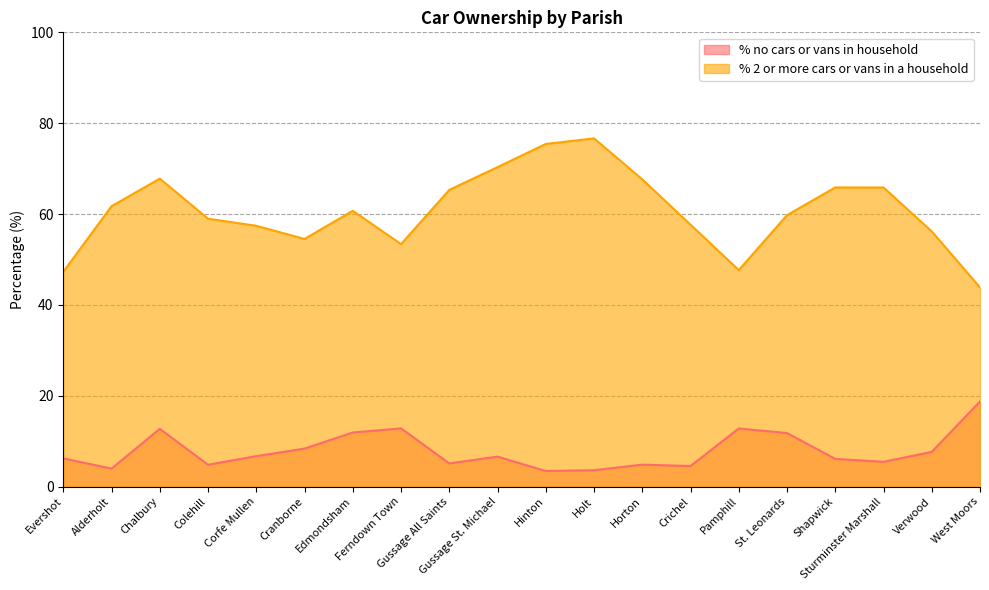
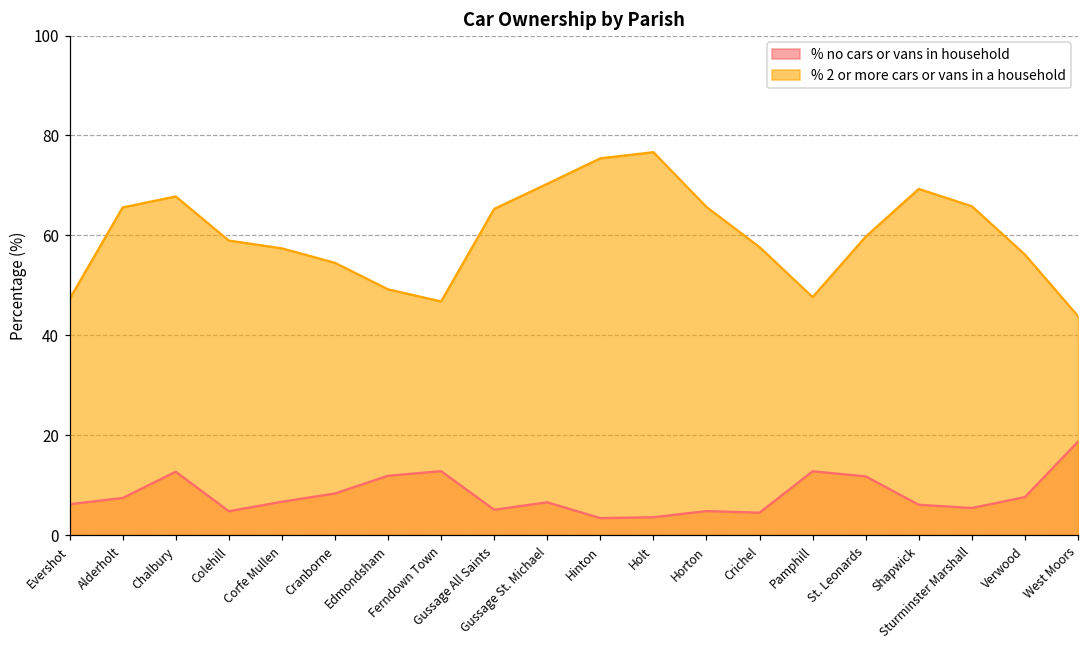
  {
    "% no cars or vans in household": {
      "Evershot": 6,
-     "Alderholt": 4,
+     "Alderholt": 7,
      "Chalbury": 13,
      "Colehill": 5,
      "Corfe Mullen": 7,
      "Cranborne": 8,
      "Edmondsham": 12,
      "Ferndown Town": 13,
      "Gussage All Saints": 5,
      "Gussage St. Michael": 7,
      "Hinton": 3,
      "Holt": 4,
      "Horton": 5,
      "Crichel": 5,
      "Pamphill": 13,
      "St. Leonards": 12,
      "Shapwick": 6,
      "Sturminster Marshall": 5,
      "Verwood": 8,
      "West Moors": 19
    },
    "% 2 or more cars or vans in a household": {
      "Evershot": 47,
-     "Alderholt": 62,
+     "Alderholt": 66,
      "Chalbury": 68,
      "Colehill": 59,
      "Corfe Mullen": 57,
      "Cranborne": 55,
-     "Edmondsham": 61,
-     "Ferndown Town": 53,
+     "Edmondsham": 49,
+     "Ferndown Town": 47,
      "Gussage All Saints": 65,
      "Gussage St. Michael": 70,
      "Hinton": 75,
      "Holt": 77,
-     "Horton": 68,
+     "Horton": 66,
      "Crichel": 58,
      "Pamphill": 48,
      "St. Leonards": 60,
-     "Shapwick": 66,
+     "Shapwick": 69,
      "Sturminster Marshall": 66,
      "Verwood": 56,
      "West Moors": 44
    }
  }
